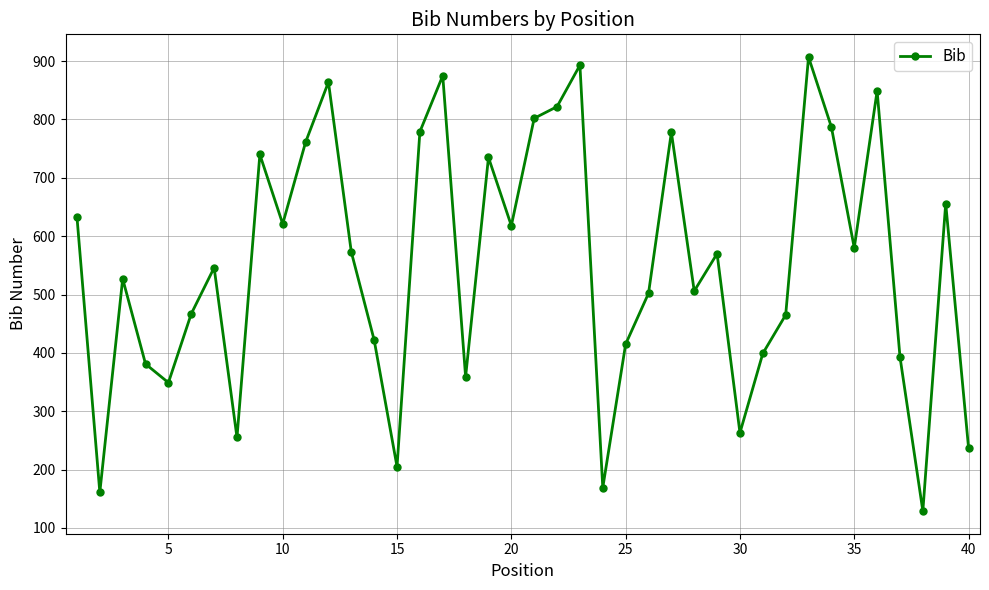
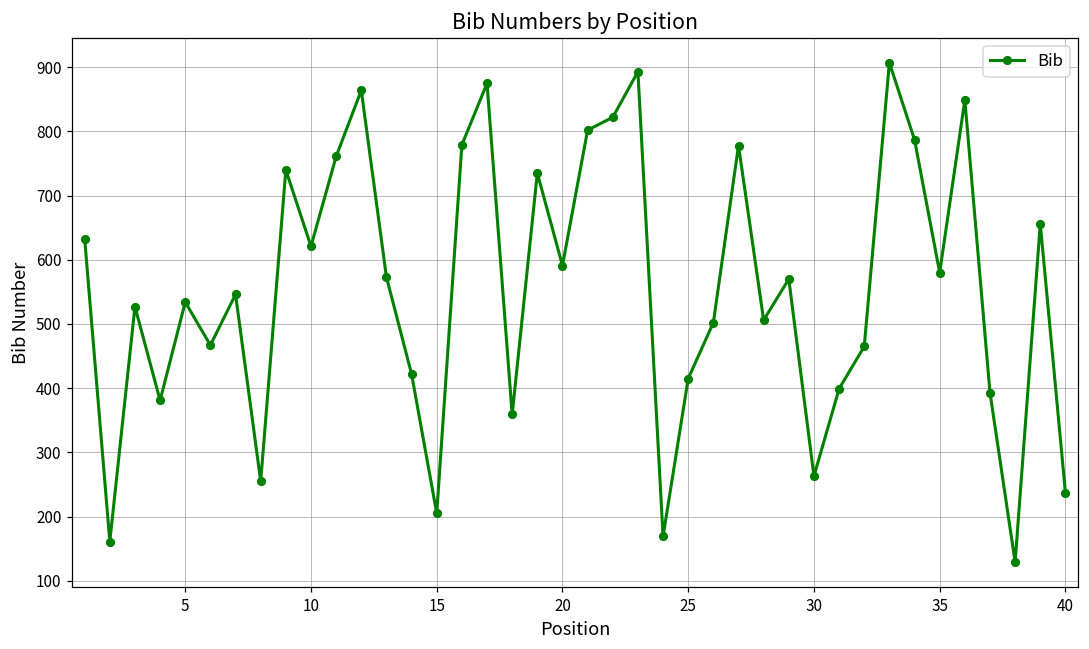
  {
-   "5": 350,
+   "5": 530,
    "10": 620,
    "15": 210,
-   "20": 620,
+   "20": 590,
    "25": 420,
    "30": 260,
    "35": 580,
    "40": 240
  }
